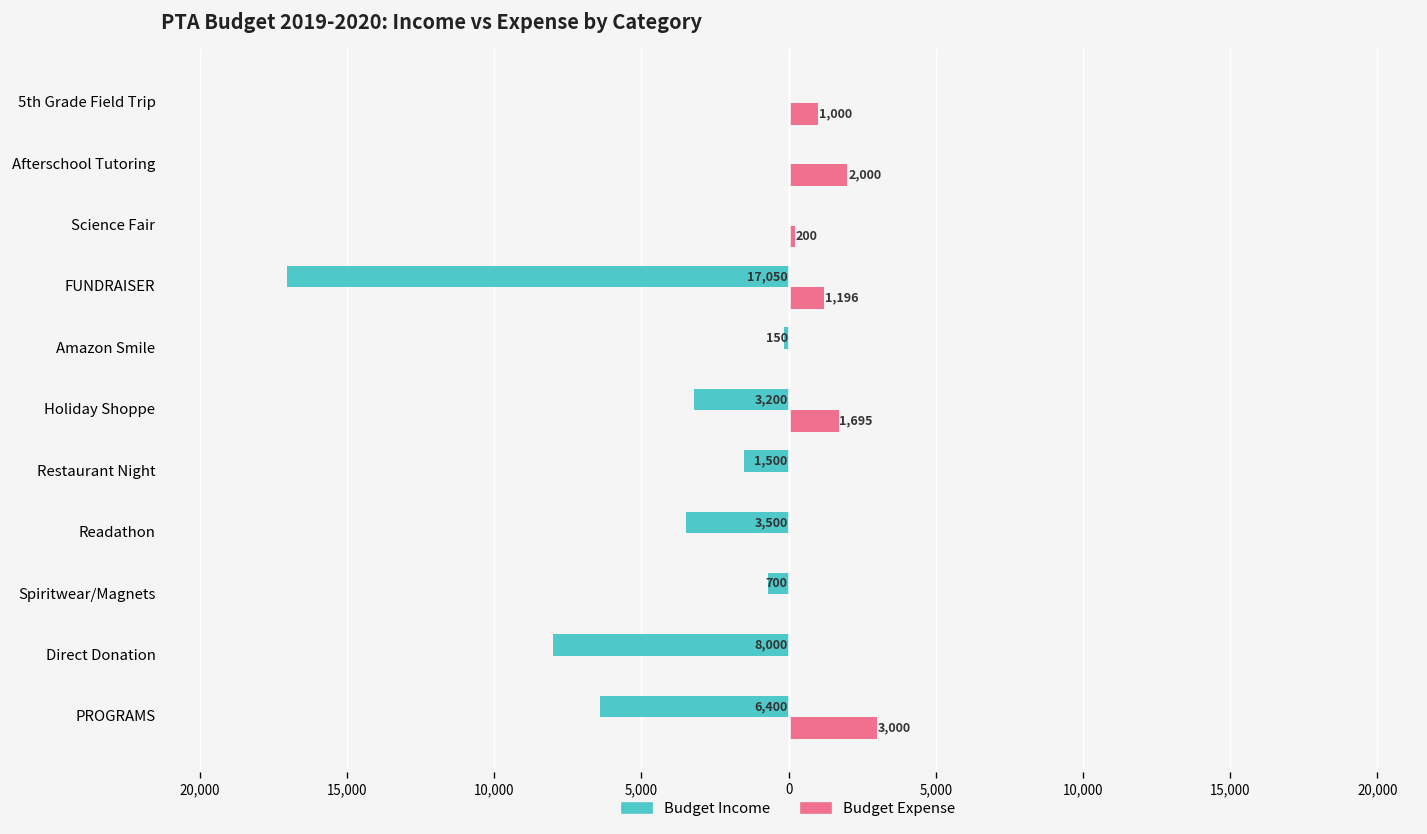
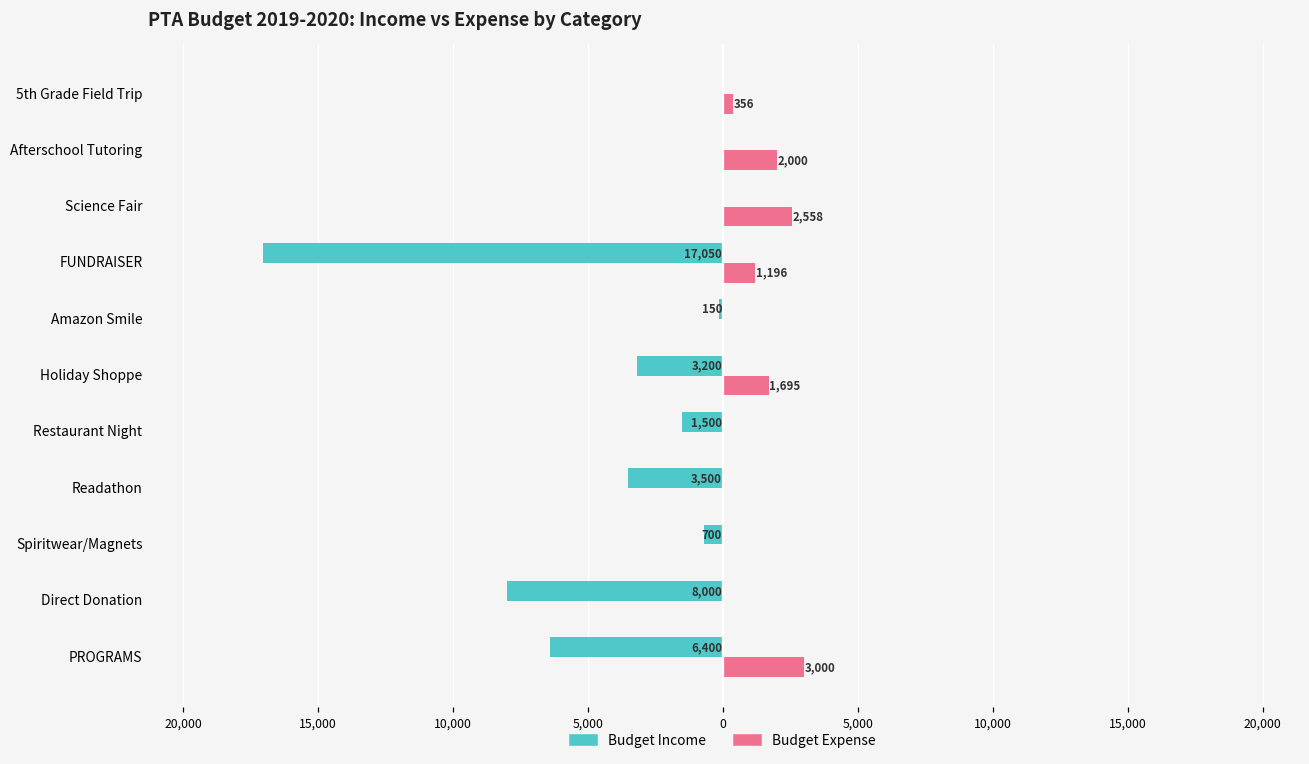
  {
    "Budget Expense": {
-     "5th Grade Field Trip": "1,000",
+     "5th Grade Field Trip": "356",
      "Afterschool Tutoring": "2,000",
-     "Science Fair": "200",
+     "Science Fair": "2,558",
      "FUNDRAISER": "1,196",
      "Holiday Shoppe": "1,695",
      "PROGRAMS": "3,000"
    }
  }
